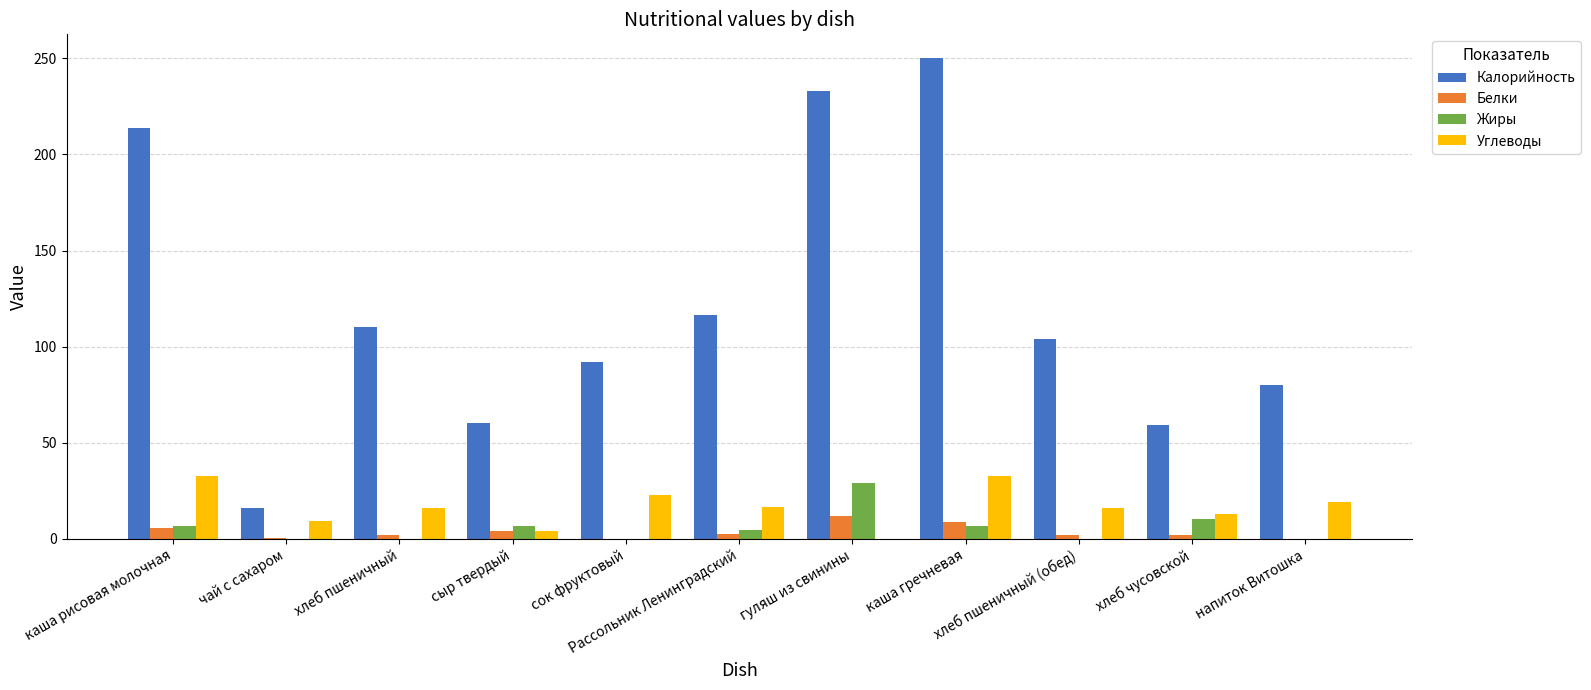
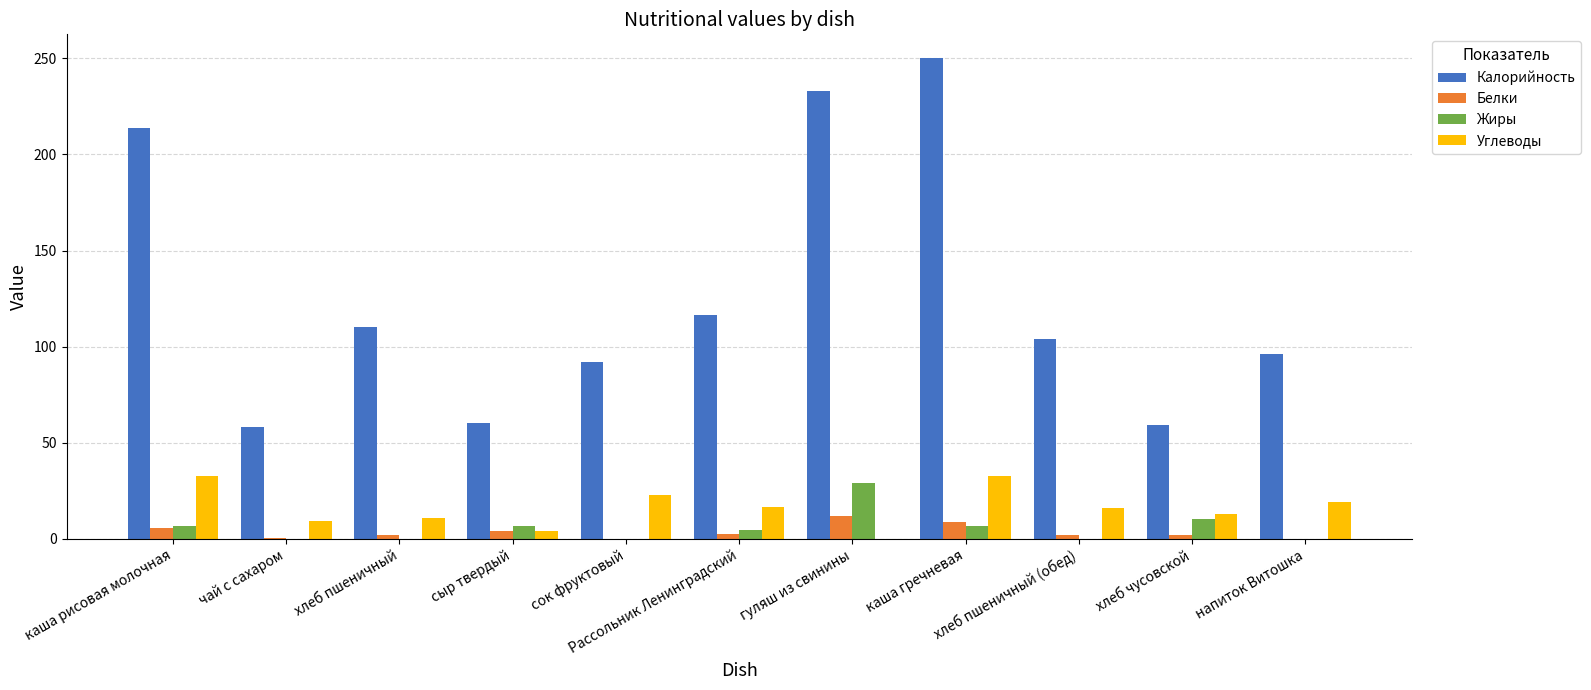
  {
    "Калорийность": {
      "каша рисовая молочная": 214,
-     "чай с сахаром": 16,
+     "чай с сахаром": 58,
      "хлеб пшеничный": 110,
      "сыр твердый": 60,
      "сок фруктовый": 92,
      "Рассольник Ленинградский": 116,
      "гуляш из свинины": 233,
      "каша гречневая": 250,
      "хлеб пшеничный (обед)": 104,
      "хлеб чусовской": 59,
-     "напиток Витошка": 80
+     "напиток Витошка": 96
    },
    "Белки": {
      "каша рисовая молочная": 6,
      "хлеб пшеничный": 2,
      "сыр твердый": 4,
      "сок фруктовый": 0,
      "Рассольник Ленинградский": 3,
      "гуляш из свинины": 12,
      "каша гречневая": 9,
      "хлеб пшеничный (обед)": 2,
      "хлеб чусовской": 2
    },
    "Жиры": {
      "каша рисовая молочная": 7,
      "хлеб пшеничный": 0,
      "сыр твердый": 7,
      "сок фруктовый": 0,
      "Рассольник Ленинградский": 4,
      "гуляш из свинины": 29,
      "каша гречневая": 7,
      "хлеб пшеничный (обед)": 0,
      "хлеб чусовской": 10,
      "напиток Витошка": 0
    },
    "Углеводы": {
      "каша рисовая молочная": 33,
      "чай с сахаром": 9,
-     "хлеб пшеничный": 16,
+     "хлеб пшеничный": 11,
      "сыр твердый": 4,
      "сок фруктовый": 23,
      "Рассольник Ленинградский": 16,
      "гуляш из свинины": 0,
      "каша гречневая": 33,
      "хлеб пшеничный (обед)": 16,
      "хлеб чусовской": 13,
      "напиток Витошка": 19
    }
  }
